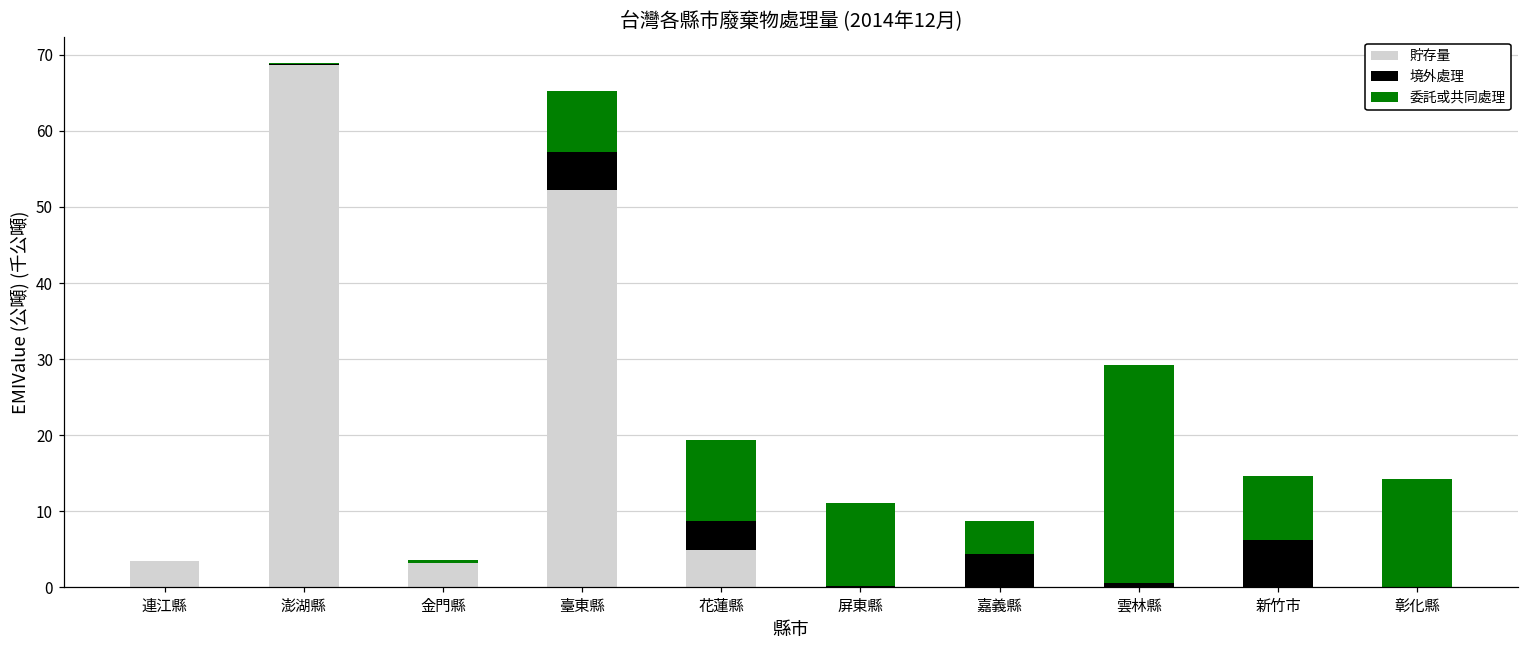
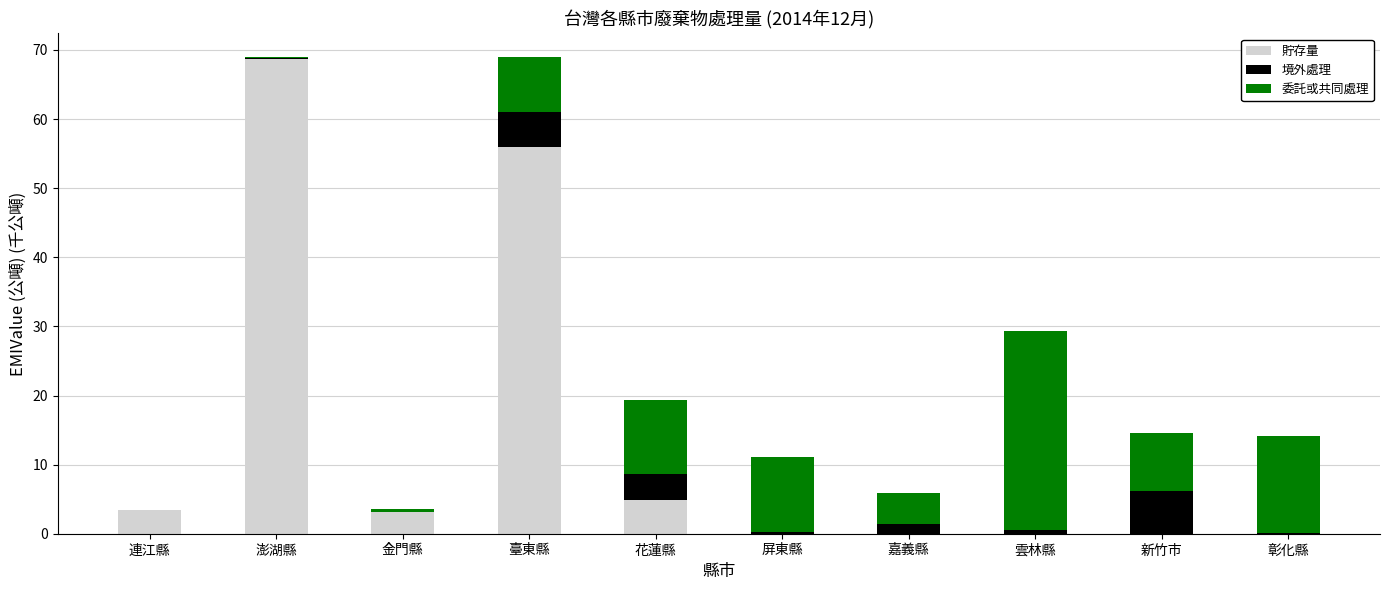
  {
    "貯存量": {
      "連江縣": 3,
      "澎湖縣": 69,
      "金門縣": 3,
-     "臺東縣": 52,
+     "臺東縣": 56,
      "花蓮縣": 5,
      "屏東縣": 0,
      "嘉義縣": 0,
      "雲林縣": 0,
      "新竹市": 0,
      "彰化縣": 0
    },
    "境外處理": {
      "臺東縣": 5,
      "花蓮縣": 4,
-     "嘉義縣": 4,
+     "嘉義縣": 1,
      "雲林縣": 1,
      "新竹市": 6
    },
    "委託或共同處理": {
      "連江縣": 0,
      "金門縣": 0,
      "臺東縣": 8,
      "花蓮縣": 11,
      "屏東縣": 11,
      "嘉義縣": 4,
      "雲林縣": 29,
      "新竹市": 8,
      "彰化縣": 14
    }
  }
